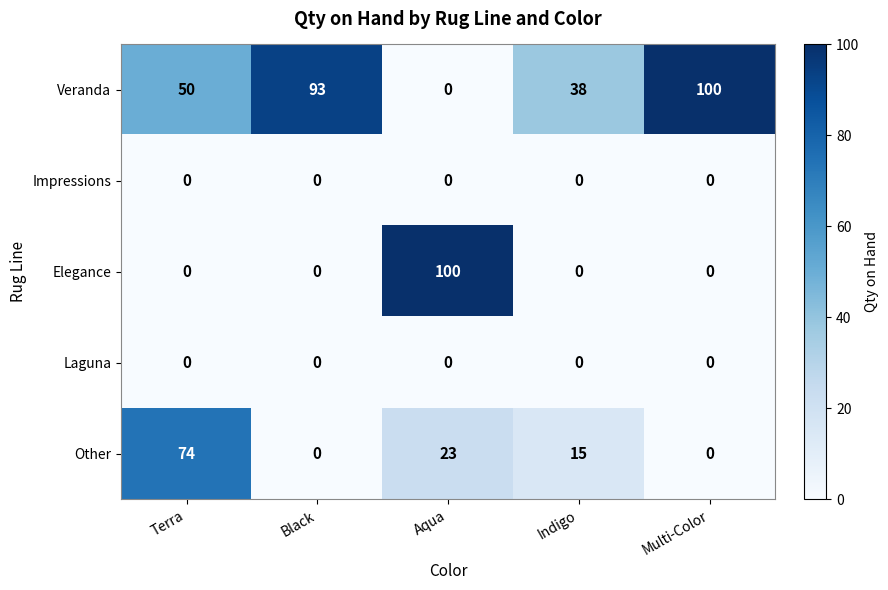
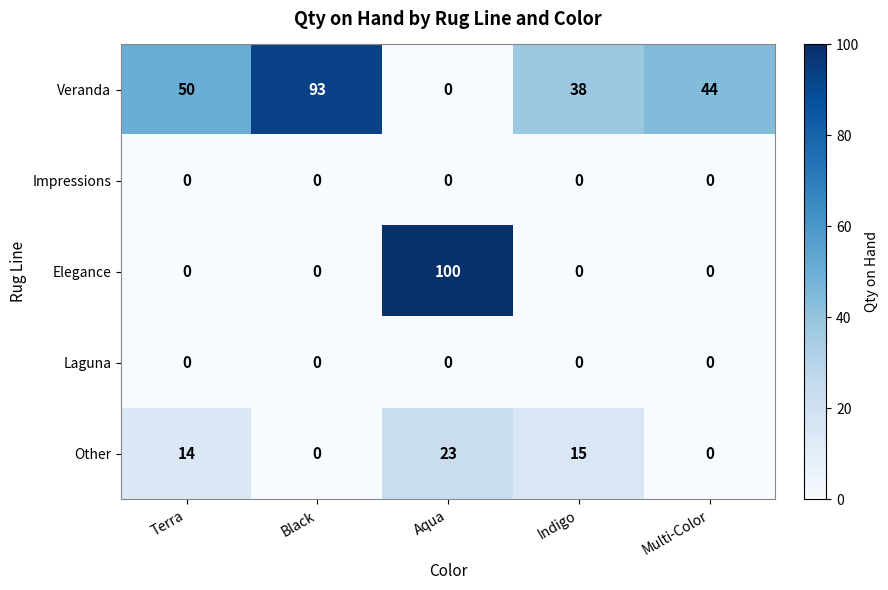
  {
    "Veranda": {
      "Terra": 50,
      "Black": 93,
      "Aqua": 0,
      "Indigo": 38,
-     "Multi-Color": 100
+     "Multi-Color": 44
    },
    "Impressions": {
      "Terra": 0,
      "Black": 0,
      "Aqua": 0,
      "Indigo": 0,
      "Multi-Color": 0
    },
    "Elegance": {
      "Terra": 0,
      "Black": 0,
      "Aqua": 100,
      "Indigo": 0,
      "Multi-Color": 0
    },
    "Laguna": {
      "Terra": 0,
      "Black": 0,
      "Aqua": 0,
      "Indigo": 0,
      "Multi-Color": 0
    },
    "Other": {
-     "Terra": 74,
+     "Terra": 14,
      "Black": 0,
      "Aqua": 23,
      "Indigo": 15,
      "Multi-Color": 0
    }
  }
